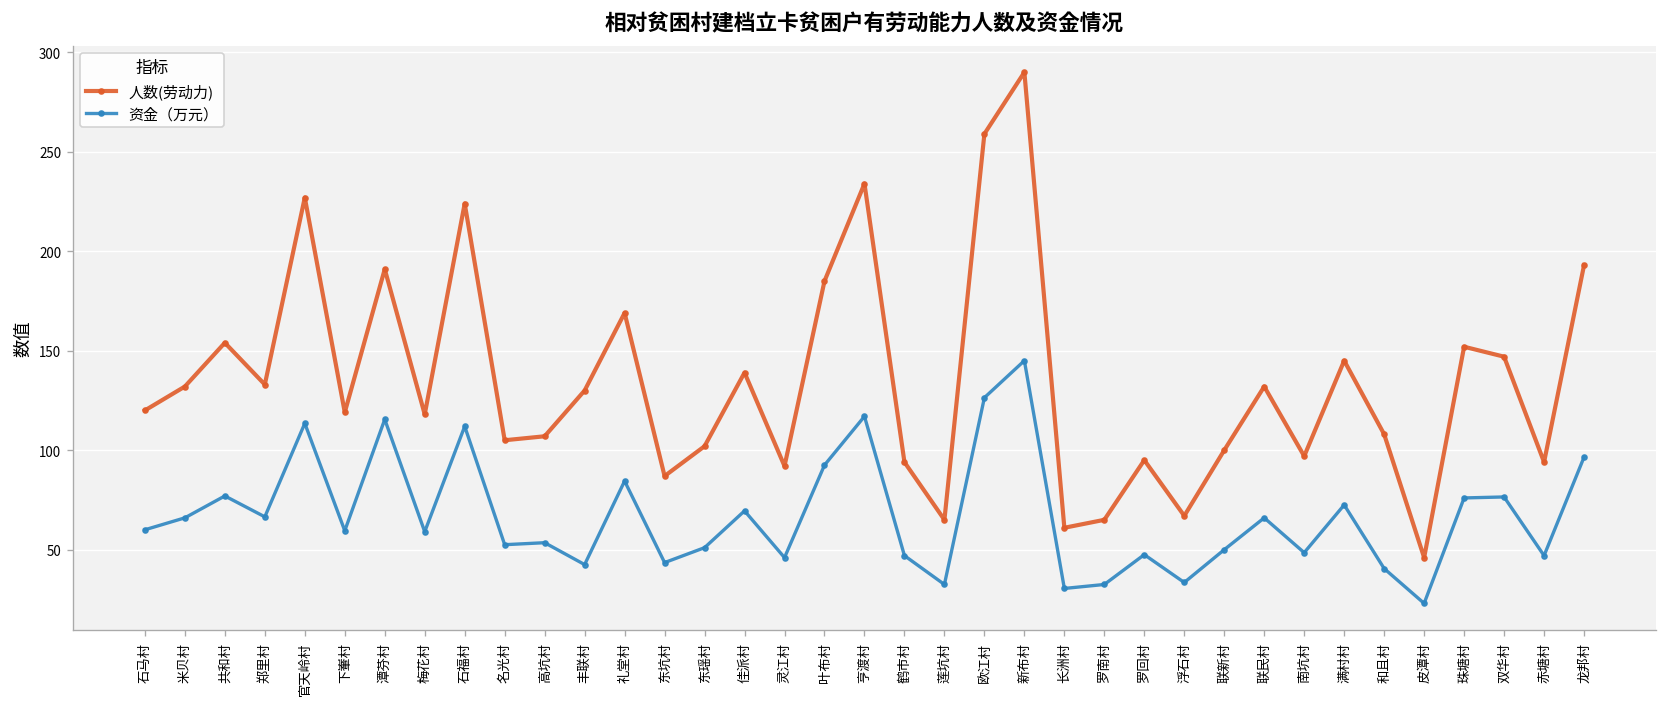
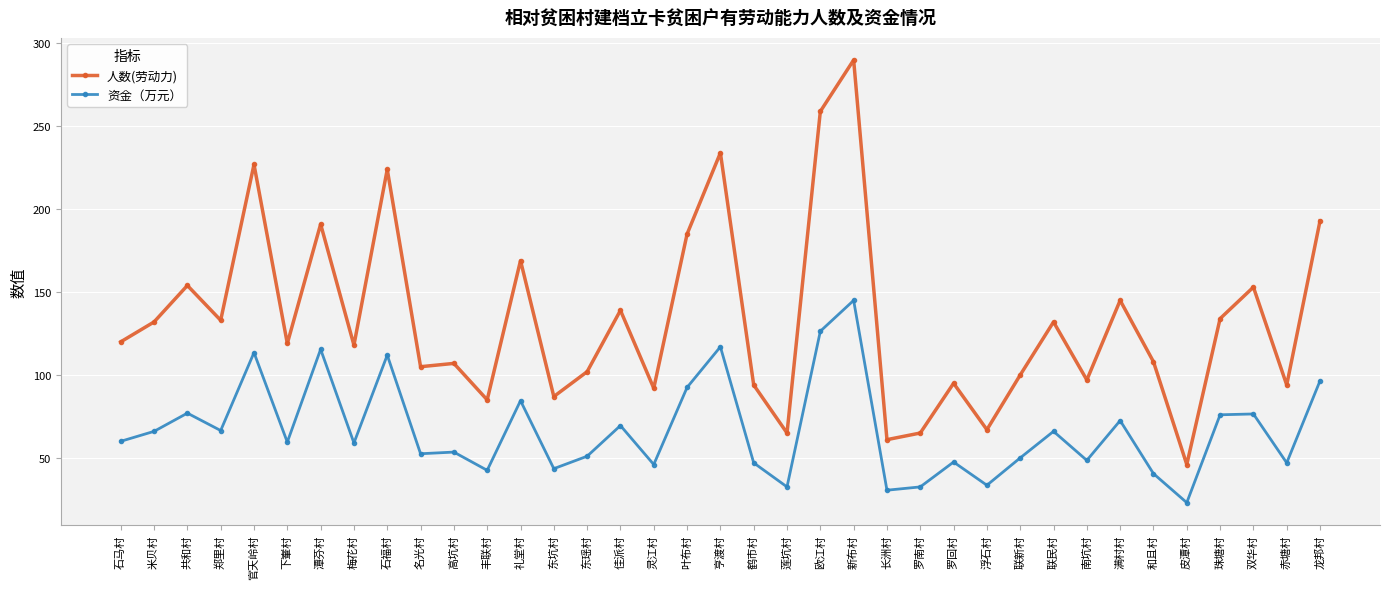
  {
    "人数(劳动力)": {
      "石马村": 120,
      "米贝村": 132,
      "共和村": 154,
      "郑里村": 133,
      "官天岭村": 227,
      "下輋村": 119,
      "潭芬村": 191,
      "梅花村": 118,
      "石福村": 224,
      "名光村": 105,
      "高坑村": 107,
-     "丰联村": 130,
+     "丰联村": 85,
      "礼堂村": 169,
      "东坑村": 87,
      "东瑶村": 102,
      "佳派村": 139,
      "灵江村": 92,
      "叶布村": 185,
      "亨渡村": 234,
      "鹤市村": 94,
      "莲坑村": 65,
      "欧江村": 259,
      "新布村": 290,
      "长洲村": 61,
      "罗南村": 65,
      "罗回村": 95,
      "浮石村": 67,
      "联新村": 100,
      "联民村": 132,
      "南坑村": 97,
      "满村村": 145,
      "和且村": 108,
      "皮潭村": 46,
-     "珠塘村": 152,
-     "双华村": 147,
+     "珠塘村": 134,
+     "双华村": 153,
      "赤塘村": 94,
      "龙邦村": 193
    },
    "资金（万元）": {
      "石马村": 60,
      "米贝村": 66,
      "共和村": 77,
      "郑里村": 67,
      "官天岭村": 114,
      "下輋村": 60,
      "潭芬村": 116,
      "梅花村": 59,
      "石福村": 112,
      "名光村": 53,
      "高坑村": 54,
      "丰联村": 43,
      "礼堂村": 85,
      "东坑村": 44,
      "东瑶村": 51,
      "佳派村": 70,
      "灵江村": 46,
      "叶布村": 93,
      "亨渡村": 117,
      "鹤市村": 47,
      "莲坑村": 33,
      "欧江村": 126,
      "新布村": 145,
      "长洲村": 31,
      "罗南村": 33,
      "罗回村": 48,
      "浮石村": 34,
      "联新村": 50,
      "联民村": 66,
      "南坑村": 49,
      "满村村": 73,
      "和且村": 41,
      "皮潭村": 23,
      "珠塘村": 76,
      "双华村": 77,
      "赤塘村": 47,
      "龙邦村": 97
    }
  }
